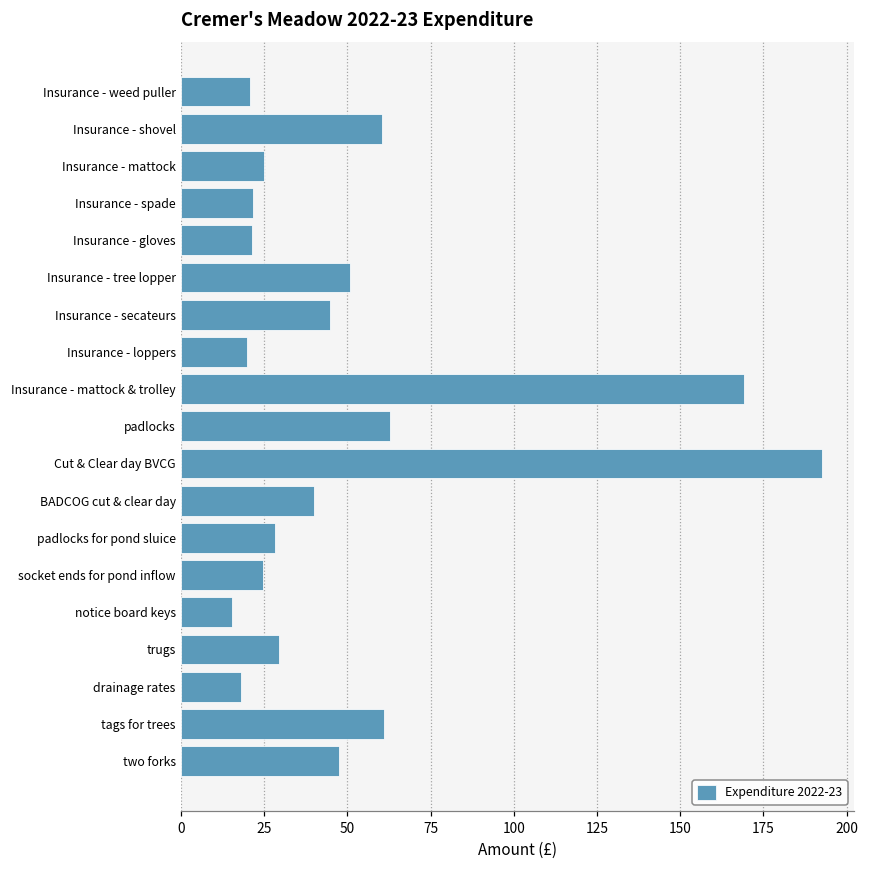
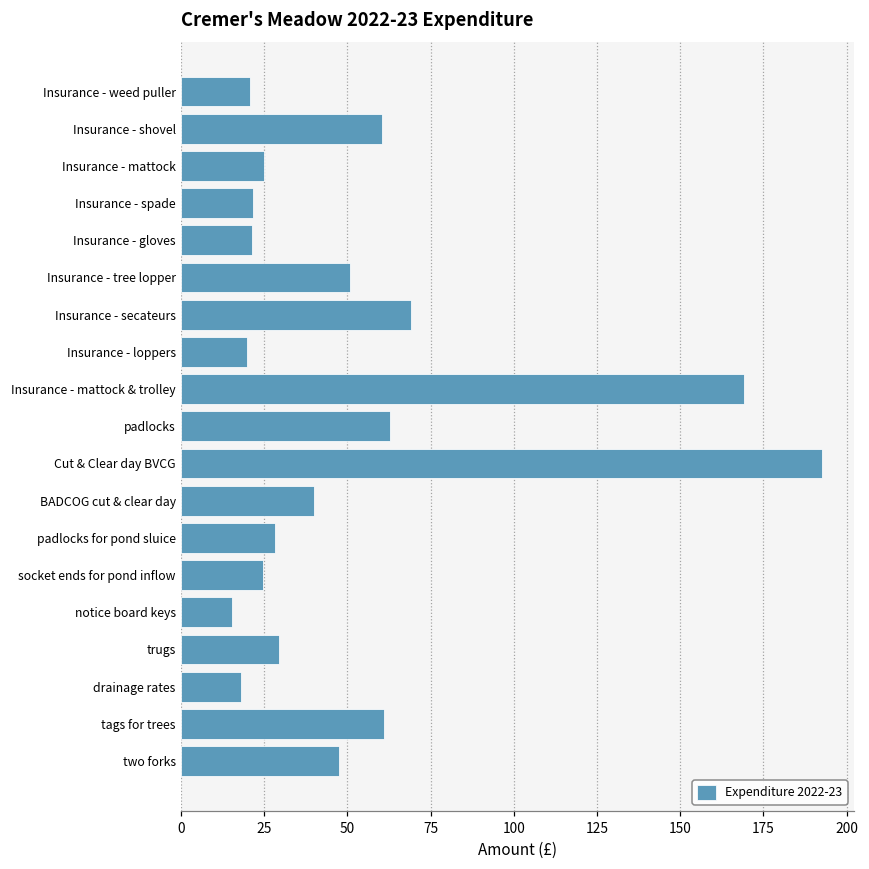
  {
    "Insurance - weed puller": 21,
    "Insurance - shovel": 60,
    "Insurance - mattock": 25,
    "Insurance - spade": 22,
    "Insurance - gloves": 21,
    "Insurance - tree lopper": 51,
-   "Insurance - secateurs": 45,
+   "Insurance - secateurs": 69,
    "Insurance - loppers": 20,
    "Insurance - mattock & trolley": 169,
    "padlocks": 63,
    "Cut & Clear day BVCG": 193,
    "BADCOG cut & clear day": 40,
    "padlocks for pond sluice": 28,
    "socket ends for pond inflow": 25,
    "notice board keys": 15,
    "trugs": 29,
    "drainage rates": 18,
    "tags for trees": 61,
    "two forks": 47
  }
